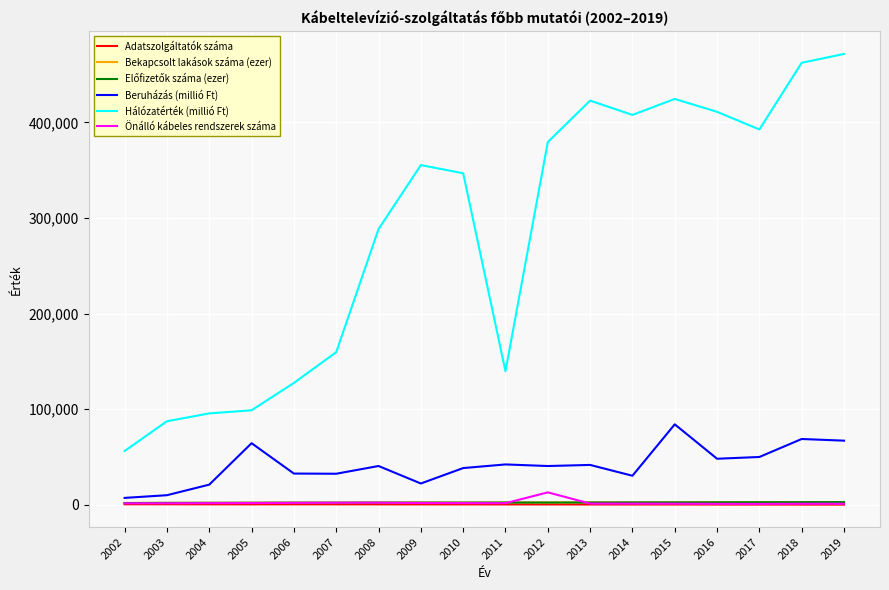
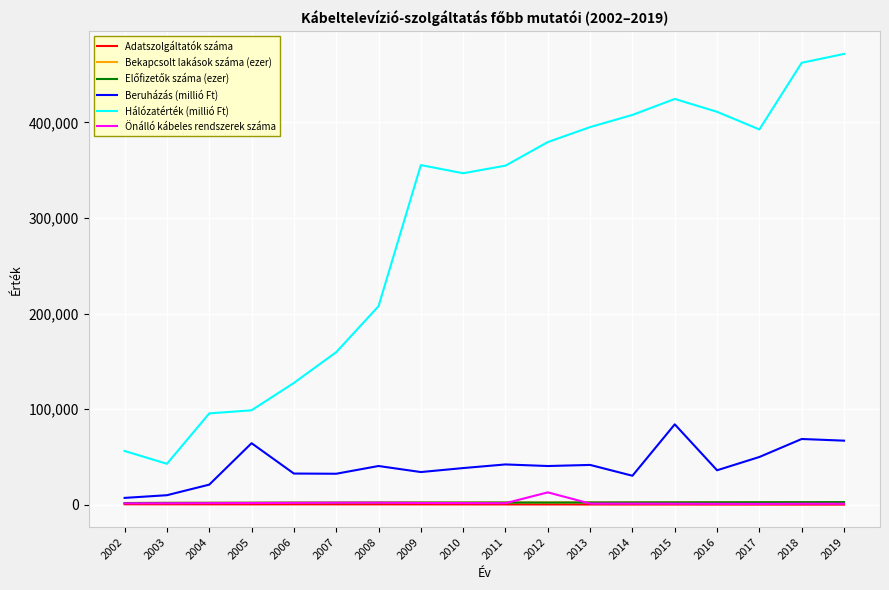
  {
    "Beruházás (millió Ft)": {
      "2002": "10,000",
      "2003": "10,000",
      "2004": "20,000",
      "2005": "60,000",
      "2006": "30,000",
      "2007": "30,000",
      "2008": "40,000",
-     "2009": "20,000",
+     "2009": "30,000",
      "2010": "40,000",
      "2011": "40,000",
      "2012": "40,000",
      "2013": "40,000",
      "2014": "30,000",
      "2015": "80,000",
-     "2016": "50,000",
+     "2016": "40,000",
      "2017": "50,000",
      "2018": "70,000",
      "2019": "70,000"
    },
    "Hálózatérték (millió Ft)": {
      "2002": "60,000",
-     "2003": "90,000",
+     "2003": "40,000",
      "2004": "100,000",
      "2005": "100,000",
      "2006": "130,000",
      "2007": "160,000",
-     "2008": "290,000",
+     "2008": "210,000",
      "2009": "360,000",
      "2010": "350,000",
-     "2011": "140,000",
+     "2011": "350,000",
      "2012": "380,000",
-     "2013": "420,000",
+     "2013": "400,000",
      "2014": "410,000",
      "2015": "420,000",
      "2016": "410,000",
      "2017": "390,000",
      "2018": "460,000",
      "2019": "470,000"
    },
    "Önálló kábeles rendszerek száma": {
      "2012": "10,000"
    }
  }
